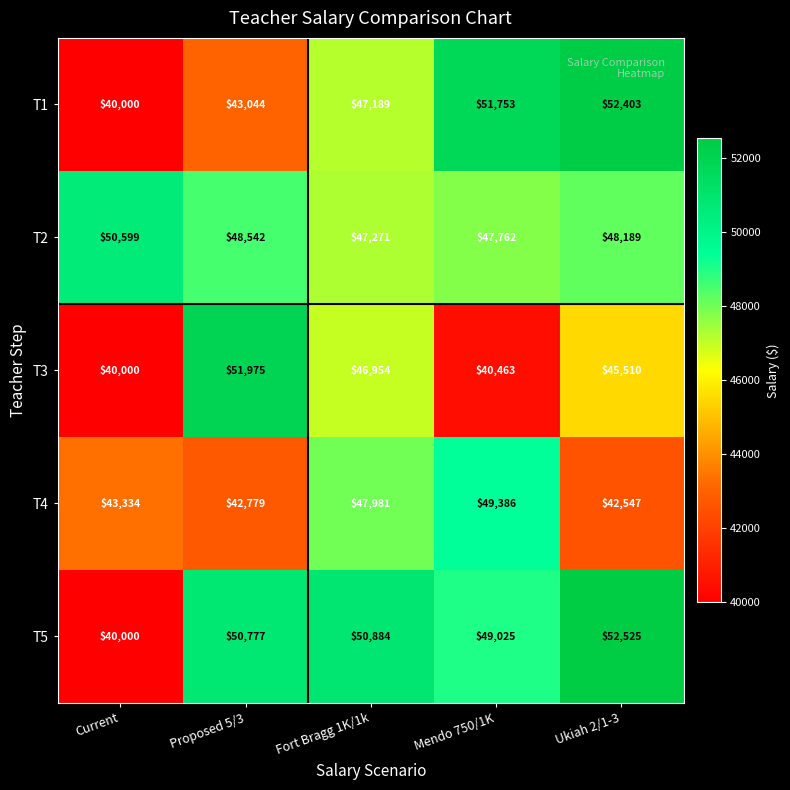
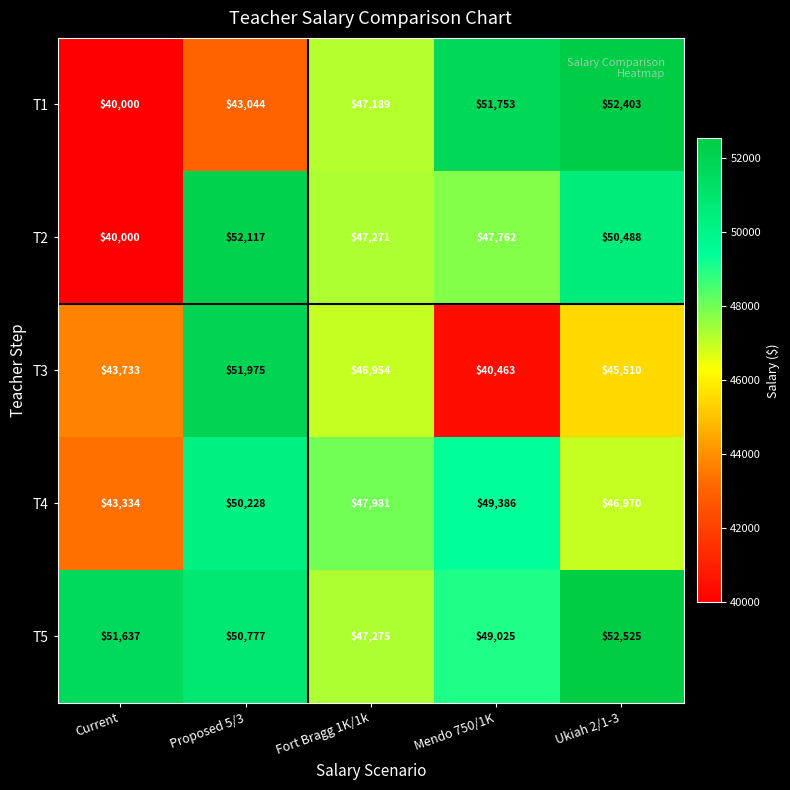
  {
    "T1": {
      "Current": "$40,000",
      "Proposed 5/3": "$43,044",
      "Fort Bragg 1K/1k": "$47,189",
      "Mendo 750/1K": "$51,753"
    },
    "T2": {
-     "Current": "$50,599",
-     "Proposed 5/3": "$48,542",
+     "Current": "$40,000",
+     "Proposed 5/3": "$52,117",
      "Fort Bragg 1K/1k": "$47,271",
      "Mendo 750/1K": "$47,762",
-     "Ukiah 2/1-3": "$48,189"
+     "Ukiah 2/1-3": "$50,488"
    },
    "T3": {
-     "Current": "$40,000",
+     "Current": "$43,733",
      "Proposed 5/3": "$51,975",
      "Fort Bragg 1K/1k": "$46,954",
      "Mendo 750/1K": "$40,463",
      "Ukiah 2/1-3": "$45,510"
    },
    "T4": {
      "Current": "$43,334",
-     "Proposed 5/3": "$42,779",
+     "Proposed 5/3": "$50,228",
      "Fort Bragg 1K/1k": "$47,981",
      "Mendo 750/1K": "$49,386",
-     "Ukiah 2/1-3": "$42,547"
+     "Ukiah 2/1-3": "$46,970"
    },
    "T5": {
-     "Current": "$40,000",
+     "Current": "$51,637",
      "Proposed 5/3": "$50,777",
-     "Fort Bragg 1K/1k": "$50,884",
+     "Fort Bragg 1K/1k": "$47,275",
      "Mendo 750/1K": "$49,025",
      "Ukiah 2/1-3": "$52,525"
    }
  }
